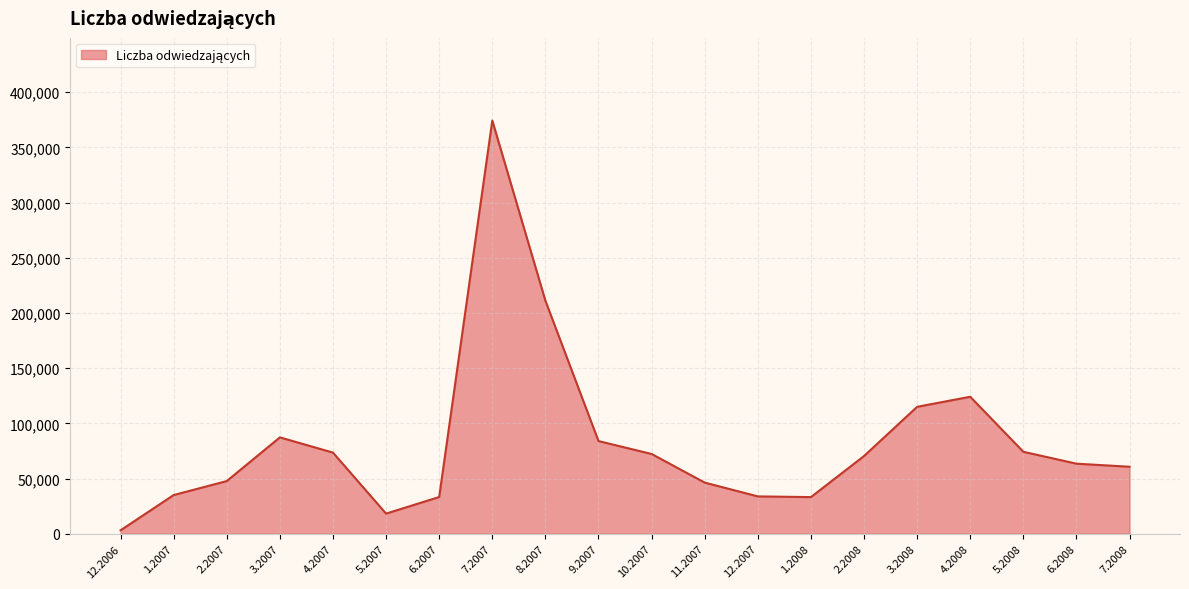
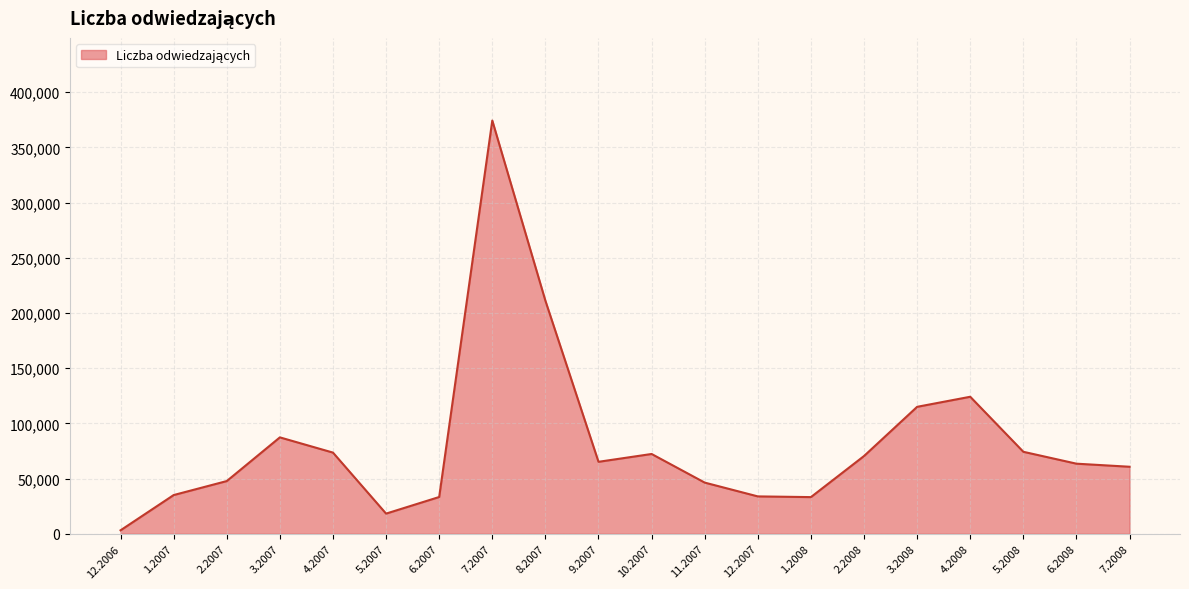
  {
    "12.2006": "3,000",
    "1.2007": "35,000",
    "2.2007": "48,000",
    "3.2007": "87,000",
    "4.2007": "73,000",
    "5.2007": "18,000",
    "6.2007": "33,000",
    "7.2007": "374,000",
    "8.2007": "211,000",
-   "9.2007": "84,000",
+   "9.2007": "65,000",
    "10.2007": "72,000",
    "11.2007": "46,000",
    "12.2007": "34,000",
    "1.2008": "33,000",
    "2.2008": "70,000",
    "3.2008": "115,000",
    "4.2008": "124,000",
    "5.2008": "74,000",
    "6.2008": "63,000",
    "7.2008": "61,000"
  }
